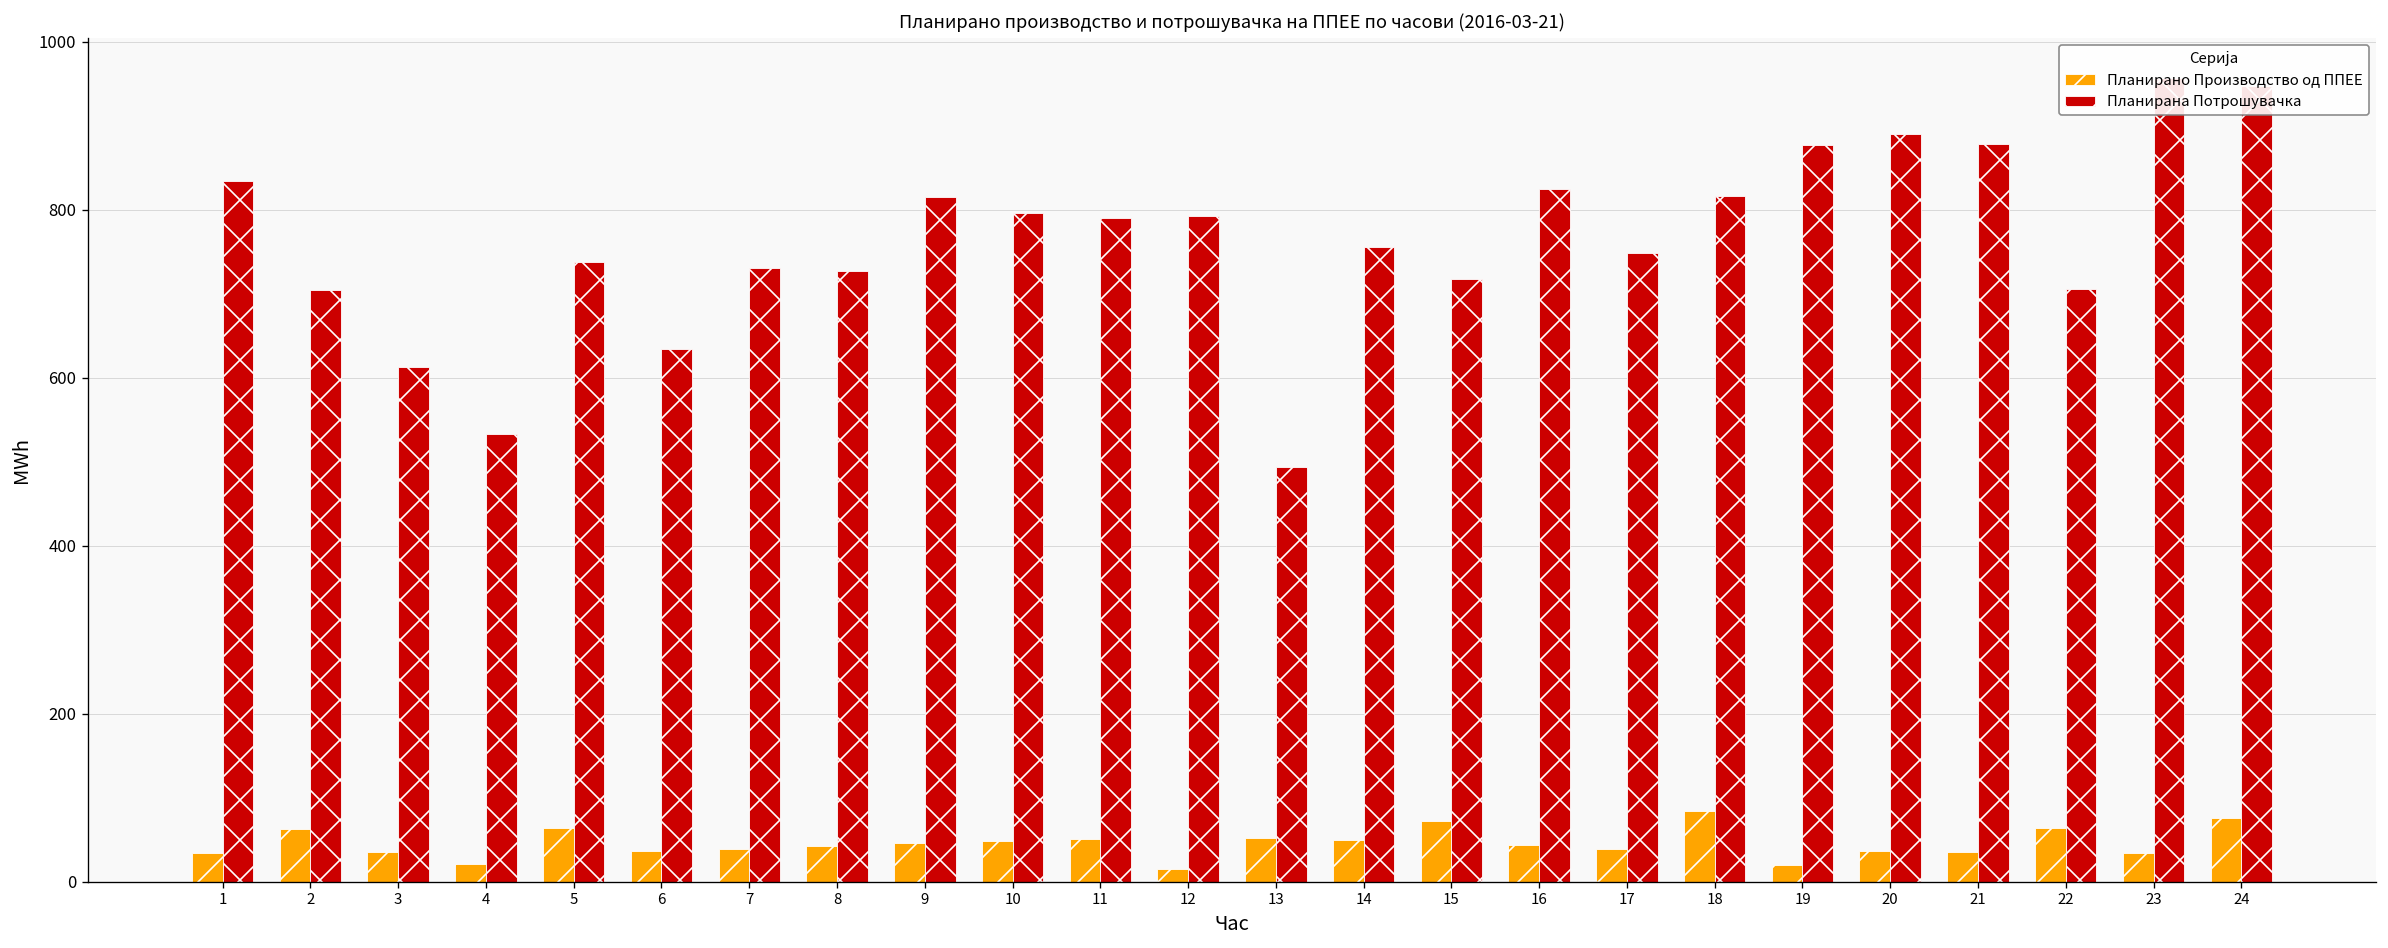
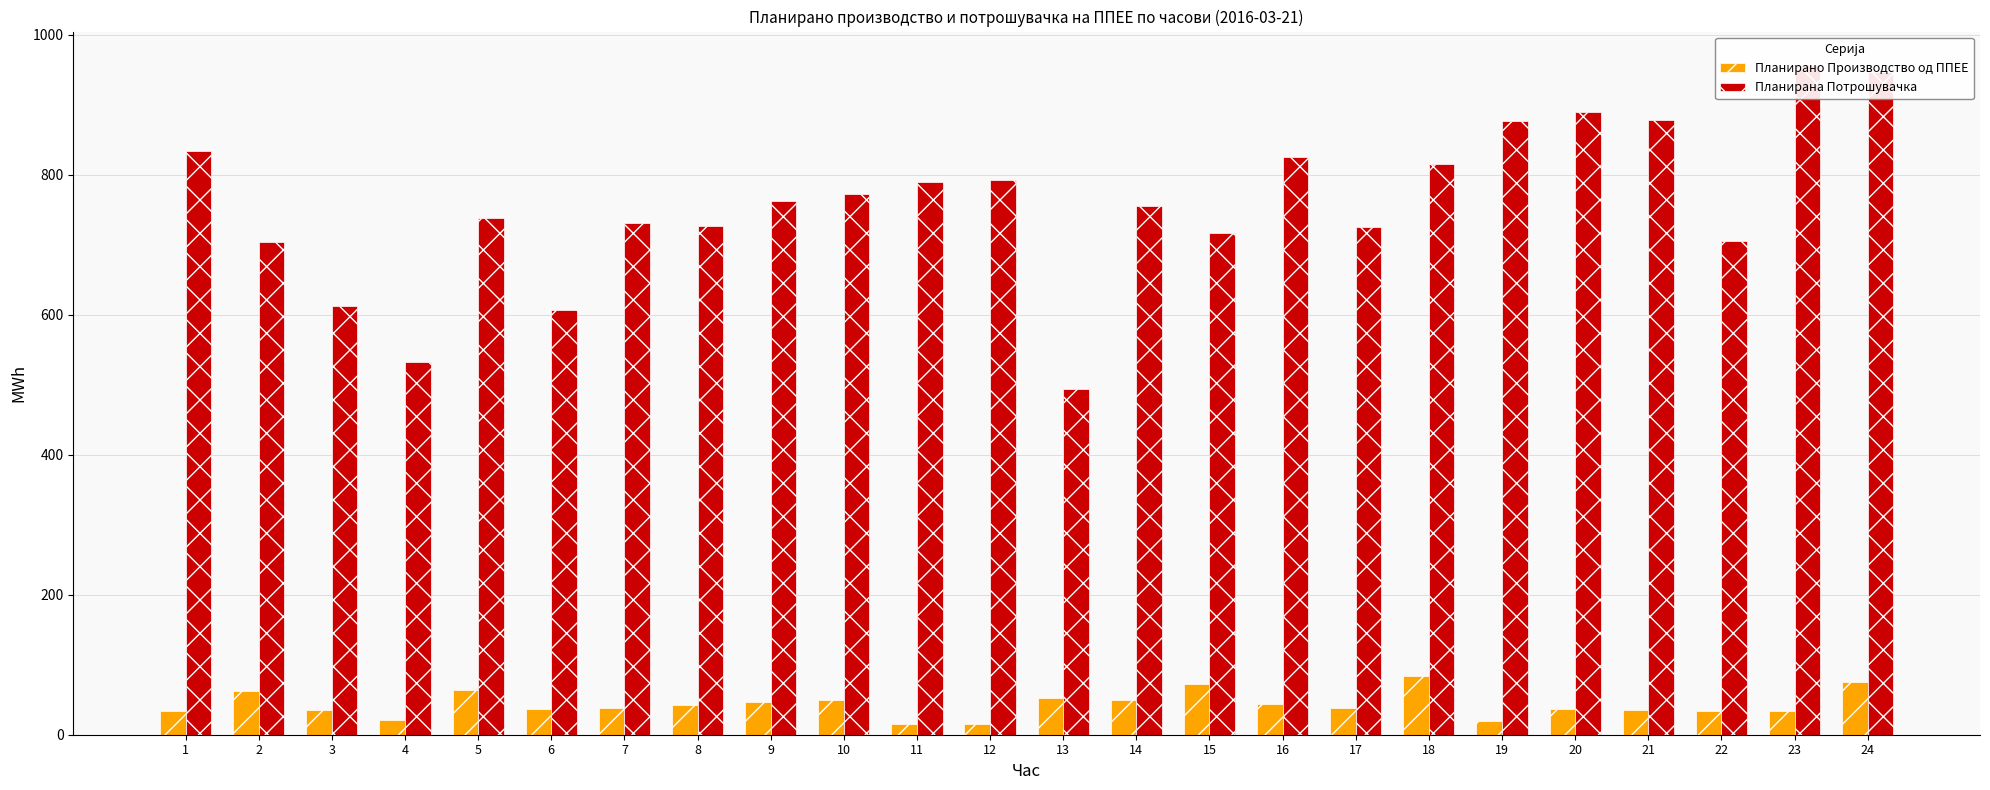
  {
    "Планирано Производство од ППЕЕ": {
      "1": 30,
      "2": 60,
      "3": 40,
      "4": 20,
      "5": 60,
      "6": 40,
      "7": 40,
      "8": 40,
      "9": 50,
      "10": 50,
-     "11": 50,
+     "11": 20,
      "12": 20,
      "13": 50,
      "14": 50,
      "15": 70,
      "16": 40,
      "17": 40,
      "18": 80,
      "19": 20,
      "20": 40,
      "21": 40,
-     "22": 60,
+     "22": 30,
      "23": 30,
      "24": 80
    },
    "Планирана Потрошувачка": {
      "1": 830,
      "2": 700,
      "3": 610,
      "4": 530,
      "5": 740,
-     "6": 630,
+     "6": 610,
      "7": 730,
      "8": 730,
-     "9": 820,
-     "10": 800,
+     "9": 760,
+     "10": 770,
      "11": 790,
      "12": 790,
      "13": 490,
      "14": 760,
      "15": 720,
      "16": 820,
-     "17": 750,
+     "17": 730,
      "18": 820,
      "19": 880,
      "20": 890,
      "21": 880,
      "22": 710
    }
  }
